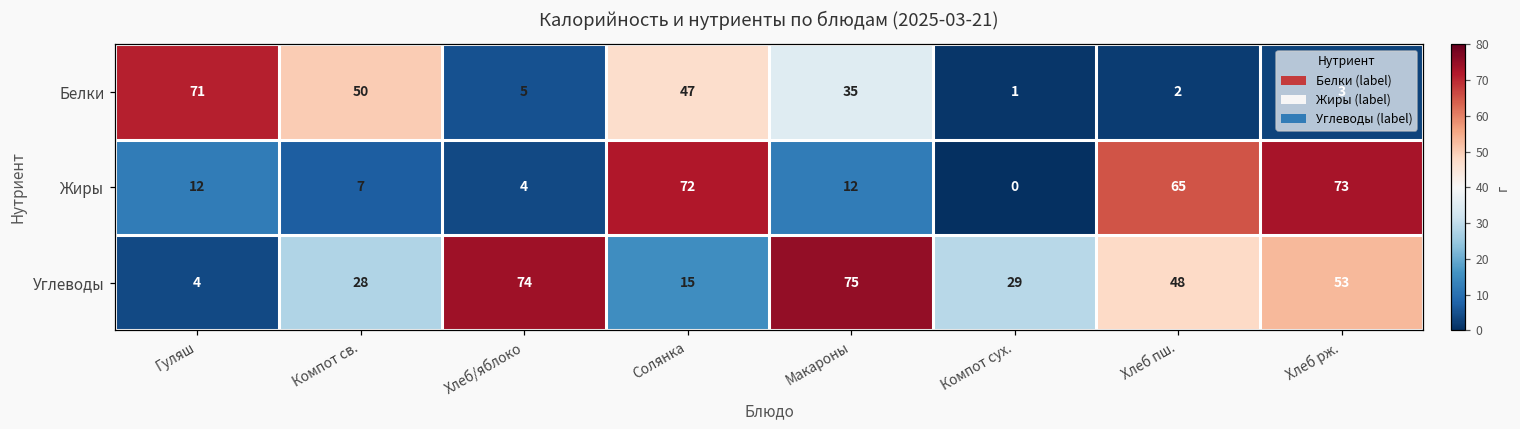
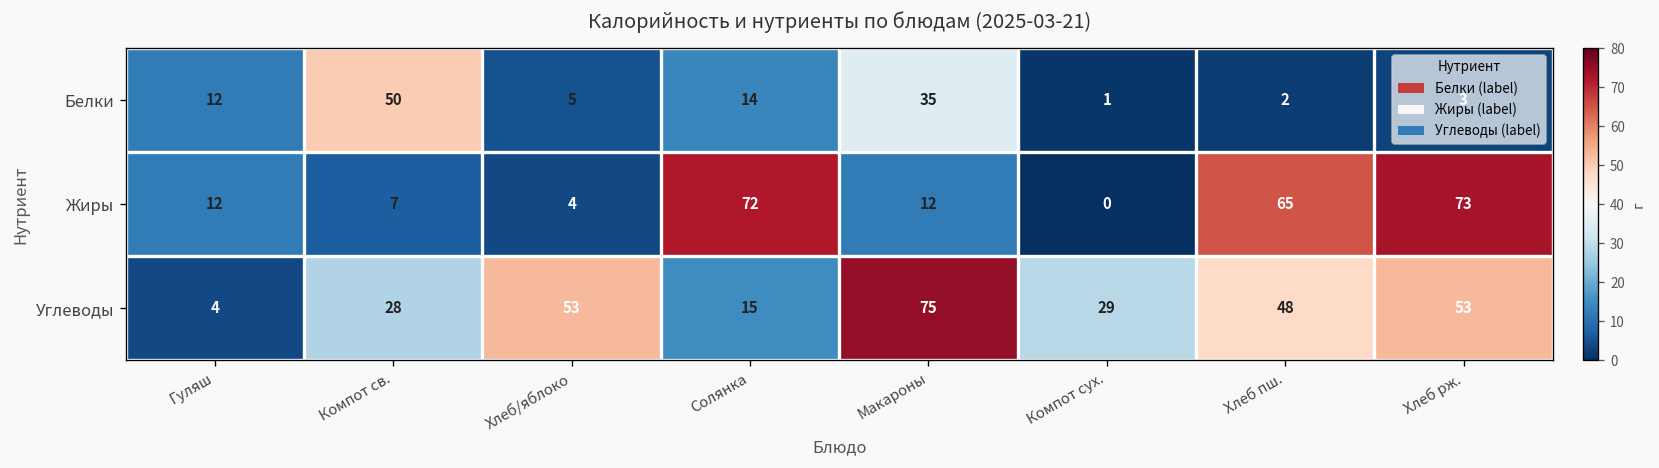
  {
    "Белки": {
-     "Гуляш": 71,
+     "Гуляш": 12,
      "Компот св.": 50,
      "Хлеб/яблоко": 5,
-     "Солянка": 47,
+     "Солянка": 14,
      "Макароны": 35,
      "Компот сух.": 1,
      "Хлеб пш.": 2
    },
    "Жиры": {
      "Гуляш": 12,
      "Компот св.": 7,
      "Хлеб/яблоко": 4,
      "Солянка": 72,
      "Макароны": 12,
      "Компот сух.": 0,
      "Хлеб пш.": 65,
      "Хлеб рж.": 73
    },
    "Углеводы": {
      "Гуляш": 4,
      "Компот св.": 28,
-     "Хлеб/яблоко": 74,
+     "Хлеб/яблоко": 53,
      "Солянка": 15,
      "Макароны": 75,
      "Компот сух.": 29,
      "Хлеб пш.": 48,
      "Хлеб рж.": 53
    }
  }
